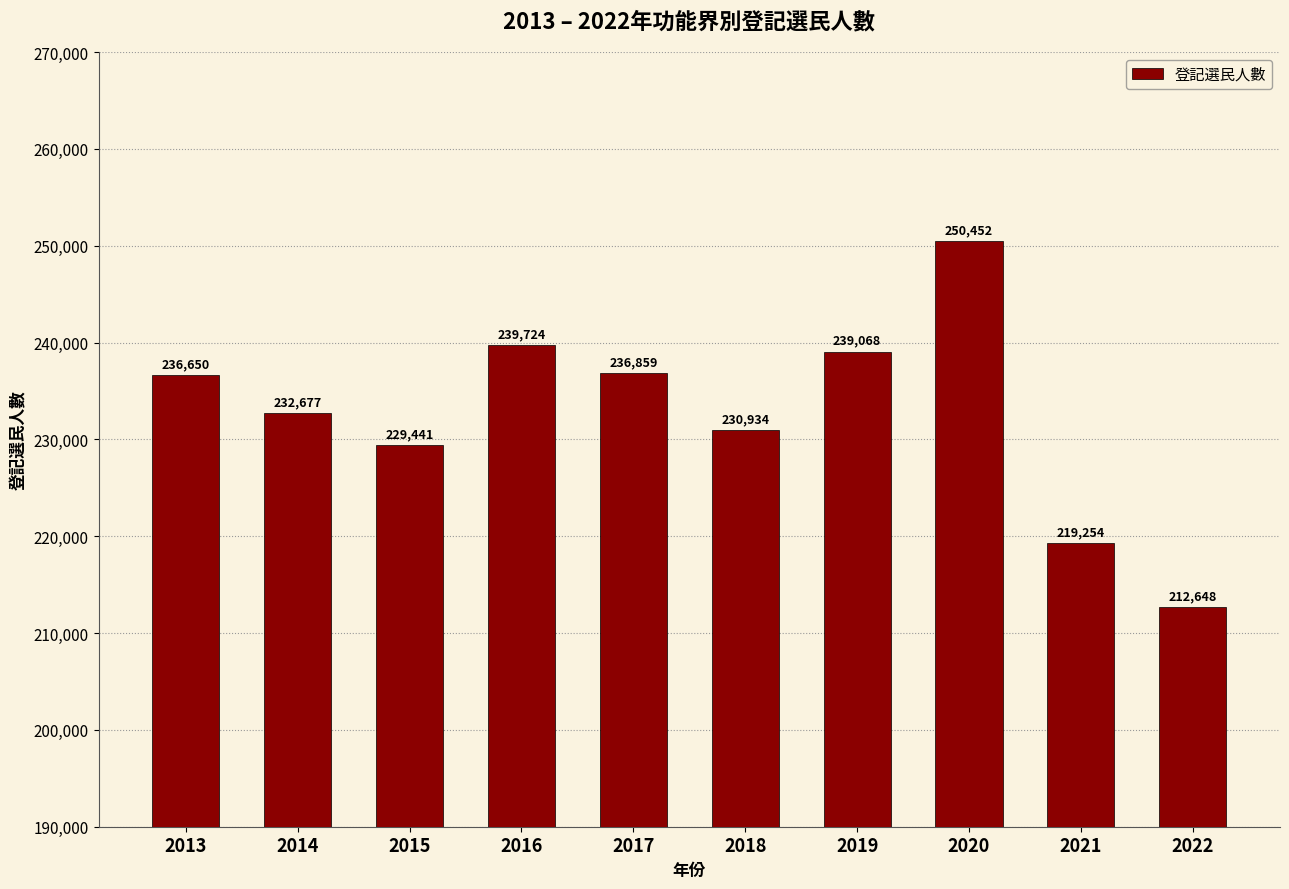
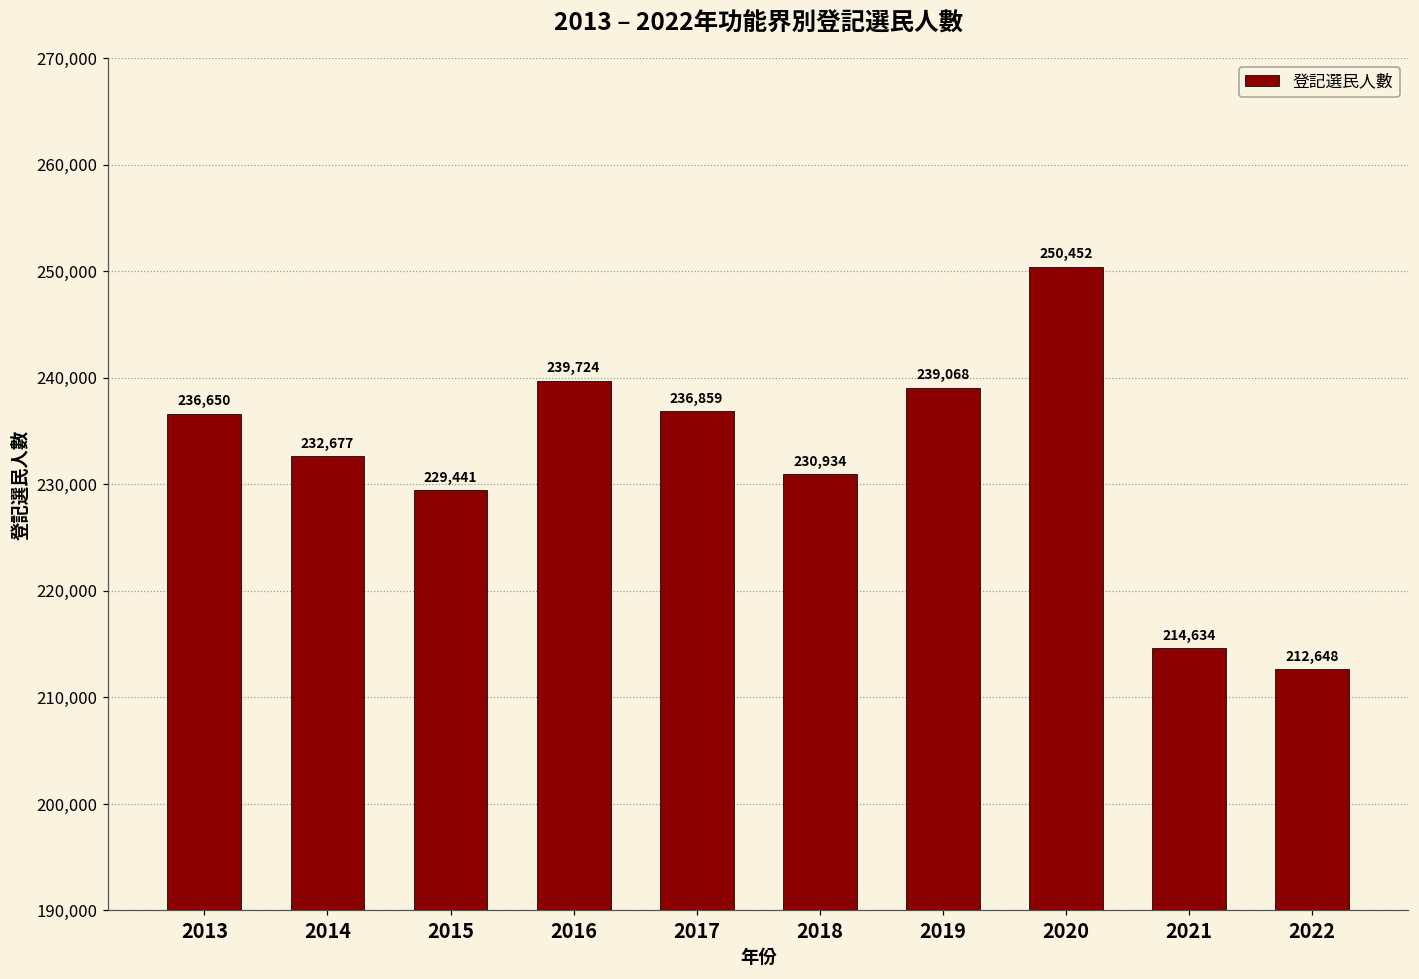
  {
    "2013": "236,650",
    "2014": "232,677",
    "2015": "229,441",
    "2016": "239,724",
    "2017": "236,859",
    "2018": "230,934",
    "2019": "239,068",
    "2020": "250,452",
-   "2021": "219,254",
+   "2021": "214,634",
    "2022": "212,648"
  }
